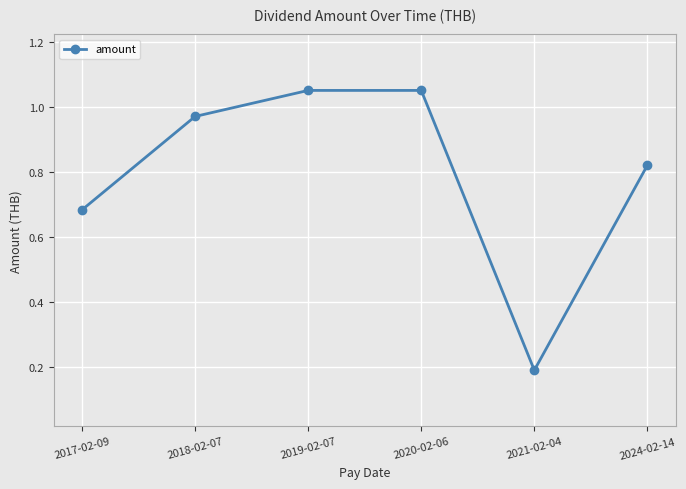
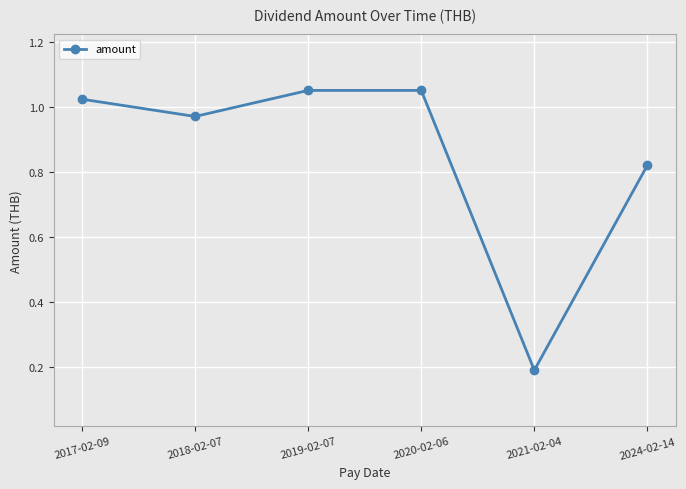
  {
-   "2017-02-09": 0.68,
+   "2017-02-09": 1.02,
    "2018-02-07": 0.97,
    "2019-02-07": 1.05,
    "2020-02-06": 1.05,
    "2021-02-04": 0.19,
    "2024-02-14": 0.82
  }
